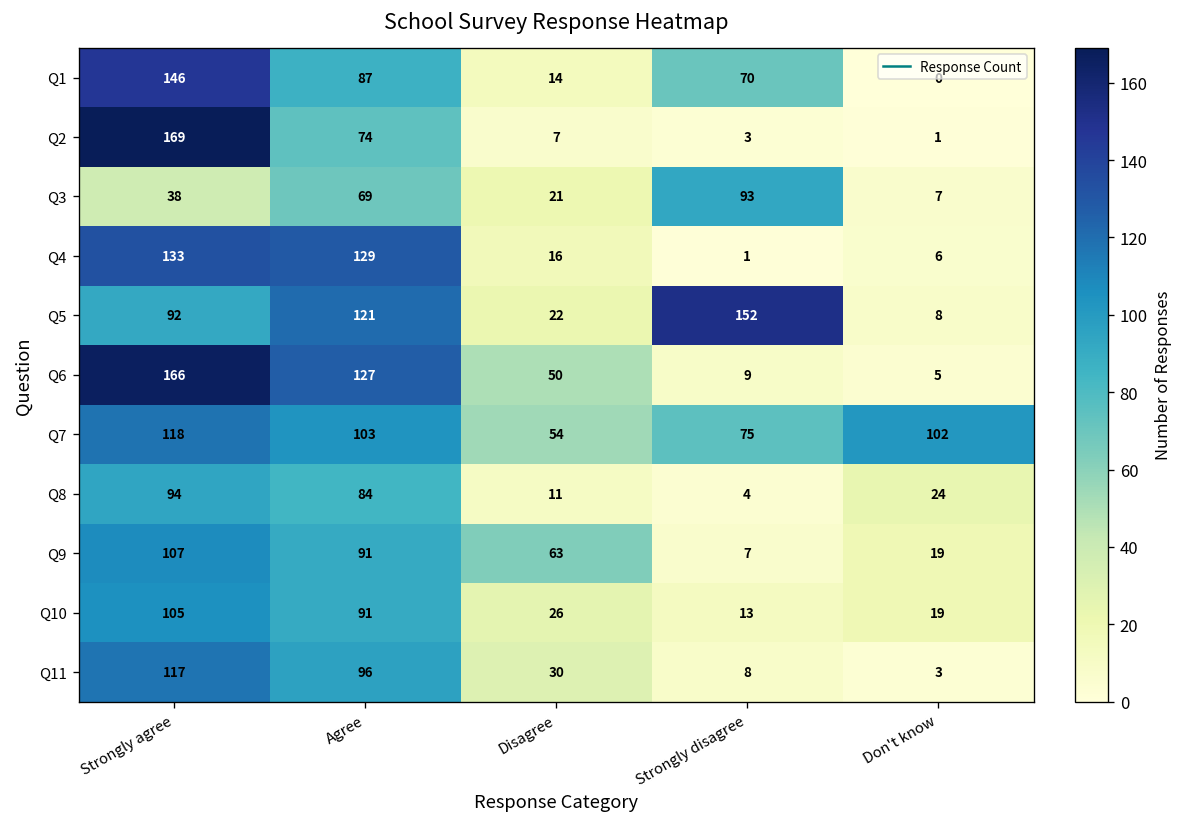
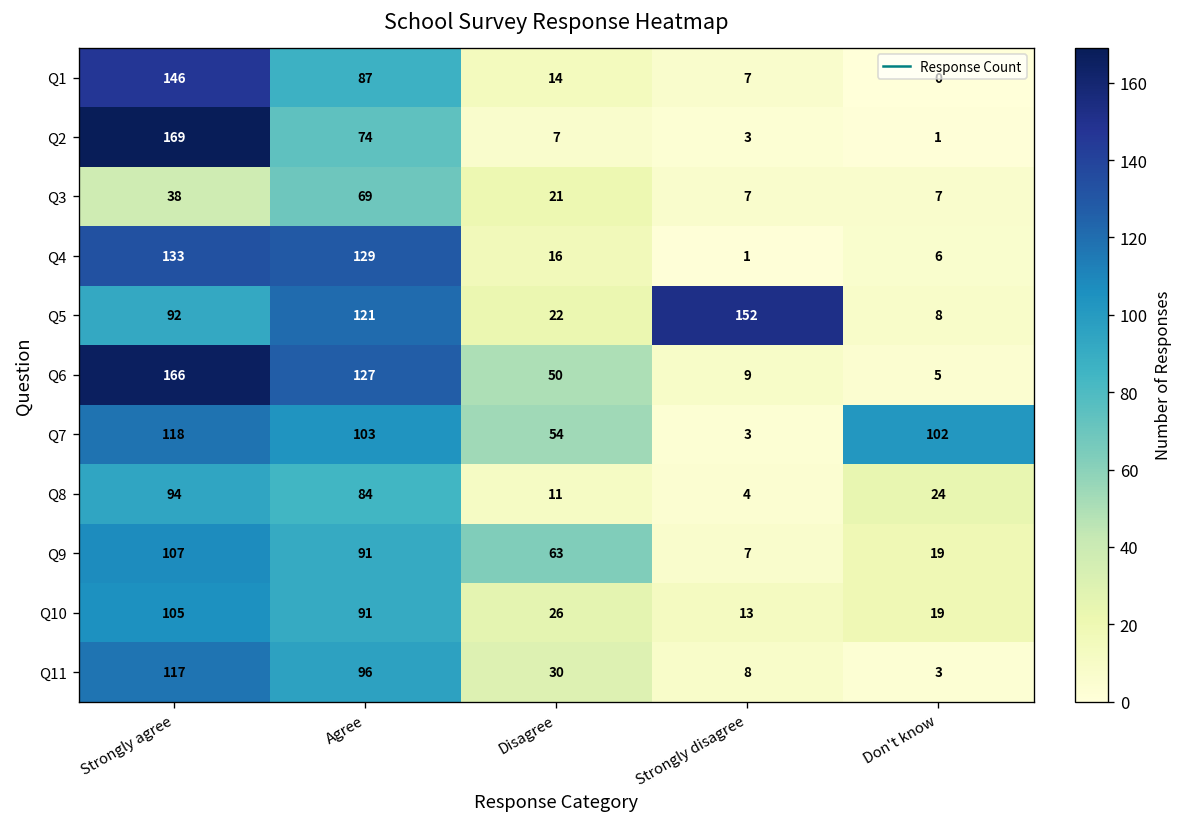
  {
    "Q1": {
      "Strongly agree": 146,
      "Agree": 87,
      "Disagree": 14,
-     "Strongly disagree": 70
+     "Strongly disagree": 7
    },
    "Q2": {
      "Strongly agree": 169,
      "Agree": 74,
      "Disagree": 7,
      "Strongly disagree": 3,
      "Don't know": 1
    },
    "Q3": {
      "Strongly agree": 38,
      "Agree": 69,
      "Disagree": 21,
-     "Strongly disagree": 93,
+     "Strongly disagree": 7,
      "Don't know": 7
    },
    "Q4": {
      "Strongly agree": 133,
      "Agree": 129,
      "Disagree": 16,
      "Strongly disagree": 1,
      "Don't know": 6
    },
    "Q5": {
      "Strongly agree": 92,
      "Agree": 121,
      "Disagree": 22,
      "Strongly disagree": 152,
      "Don't know": 8
    },
    "Q6": {
      "Strongly agree": 166,
      "Agree": 127,
      "Disagree": 50,
      "Strongly disagree": 9,
      "Don't know": 5
    },
    "Q7": {
      "Strongly agree": 118,
      "Agree": 103,
      "Disagree": 54,
-     "Strongly disagree": 75,
+     "Strongly disagree": 3,
      "Don't know": 102
    },
    "Q8": {
      "Strongly agree": 94,
      "Agree": 84,
      "Disagree": 11,
      "Strongly disagree": 4,
      "Don't know": 24
    },
    "Q9": {
      "Strongly agree": 107,
      "Agree": 91,
      "Disagree": 63,
      "Strongly disagree": 7,
      "Don't know": 19
    },
    "Q10": {
      "Strongly agree": 105,
      "Agree": 91,
      "Disagree": 26,
      "Strongly disagree": 13,
      "Don't know": 19
    },
    "Q11": {
      "Strongly agree": 117,
      "Agree": 96,
      "Disagree": 30,
      "Strongly disagree": 8,
      "Don't know": 3
    }
  }
